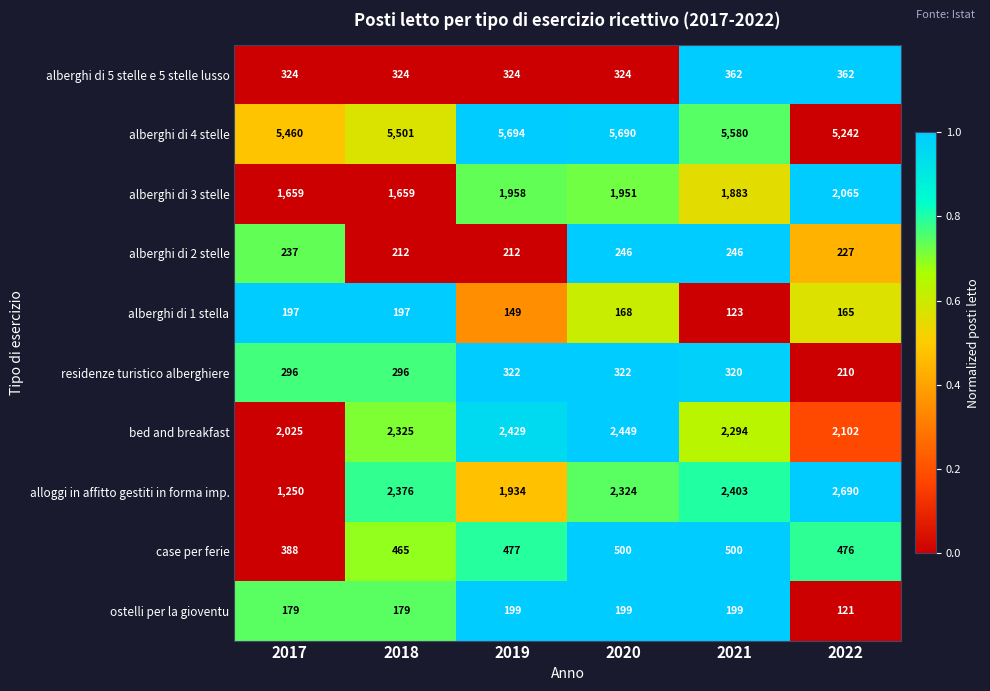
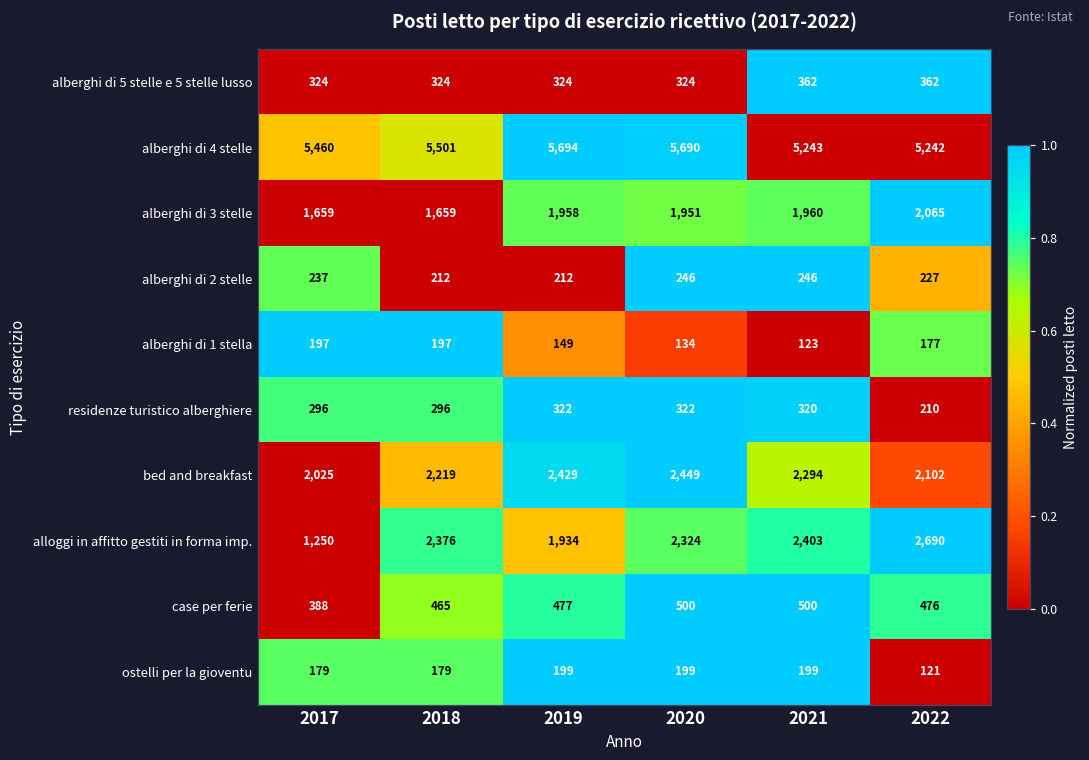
  {
    "alberghi di 5 stelle e 5 stelle lusso": {
      "2017": "324",
      "2018": "324",
      "2019": "324",
      "2020": "324",
      "2021": "362",
      "2022": "362"
    },
    "alberghi di 4 stelle": {
      "2017": "5,460",
      "2018": "5,501",
      "2019": "5,694",
      "2020": "5,690",
-     "2021": "5,580",
+     "2021": "5,243",
      "2022": "5,242"
    },
    "alberghi di 3 stelle": {
      "2017": "1,659",
      "2018": "1,659",
      "2019": "1,958",
      "2020": "1,951",
-     "2021": "1,883",
+     "2021": "1,960",
      "2022": "2,065"
    },
    "alberghi di 2 stelle": {
      "2017": "237",
      "2018": "212",
      "2019": "212",
      "2020": "246",
      "2021": "246",
      "2022": "227"
    },
    "alberghi di 1 stella": {
      "2017": "197",
      "2018": "197",
      "2019": "149",
-     "2020": "168",
+     "2020": "134",
      "2021": "123",
-     "2022": "165"
+     "2022": "177"
    },
    "residenze turistico alberghiere": {
      "2017": "296",
      "2018": "296",
      "2019": "322",
      "2020": "322",
      "2021": "320",
      "2022": "210"
    },
    "bed and breakfast": {
      "2017": "2,025",
-     "2018": "2,325",
+     "2018": "2,219",
      "2019": "2,429",
      "2020": "2,449",
      "2021": "2,294",
      "2022": "2,102"
    },
    "alloggi in affitto gestiti in forma imp.": {
      "2017": "1,250",
      "2018": "2,376",
      "2019": "1,934",
      "2020": "2,324",
      "2021": "2,403",
      "2022": "2,690"
    },
    "case per ferie": {
      "2017": "388",
      "2018": "465",
      "2019": "477",
      "2020": "500",
      "2021": "500",
      "2022": "476"
    },
    "ostelli per la gioventu": {
      "2017": "179",
      "2018": "179",
      "2019": "199",
      "2020": "199",
      "2021": "199",
      "2022": "121"
    }
  }
